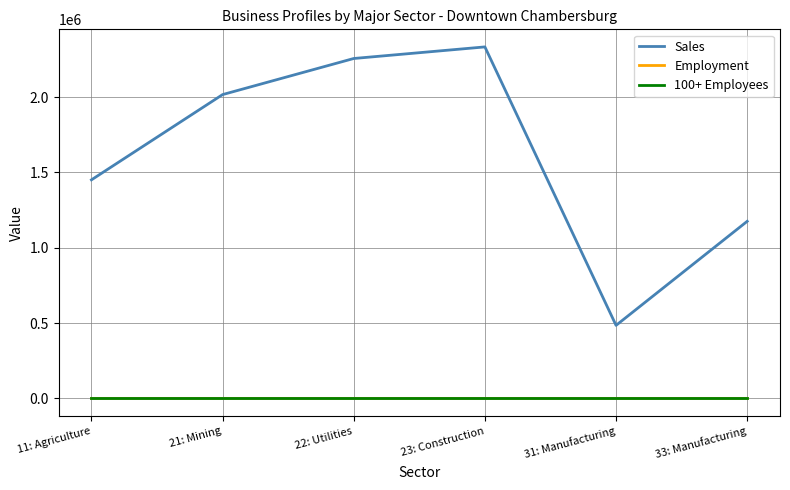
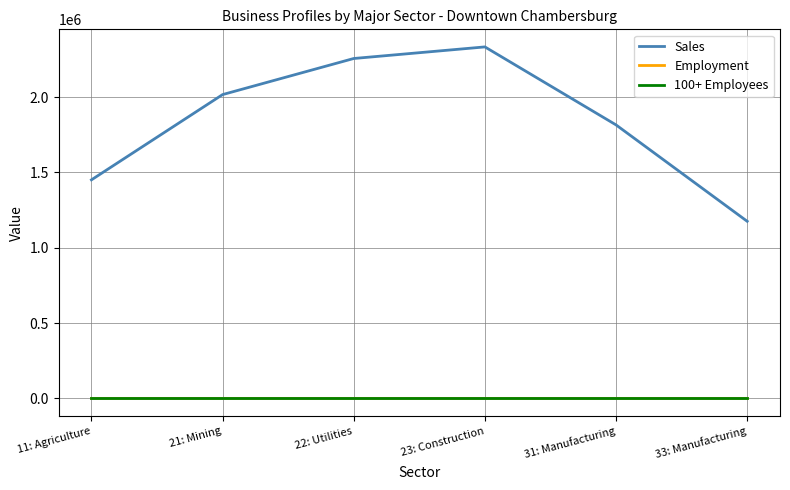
  {
    "Sales": {
      "11: Agriculture": 1450000,
      "21: Mining": 2020000,
      "22: Utilities": 2260000,
      "23: Construction": 2330000,
-     "31: Manufacturing": 480000,
+     "31: Manufacturing": 1820000,
      "33: Manufacturing": 1180000
    },
    "100+ Employees": {
      "11: Agriculture": 0,
      "21: Mining": 0,
      "22: Utilities": 0,
      "23: Construction": 0,
      "31: Manufacturing": 0,
      "33: Manufacturing": 0
    }
  }
